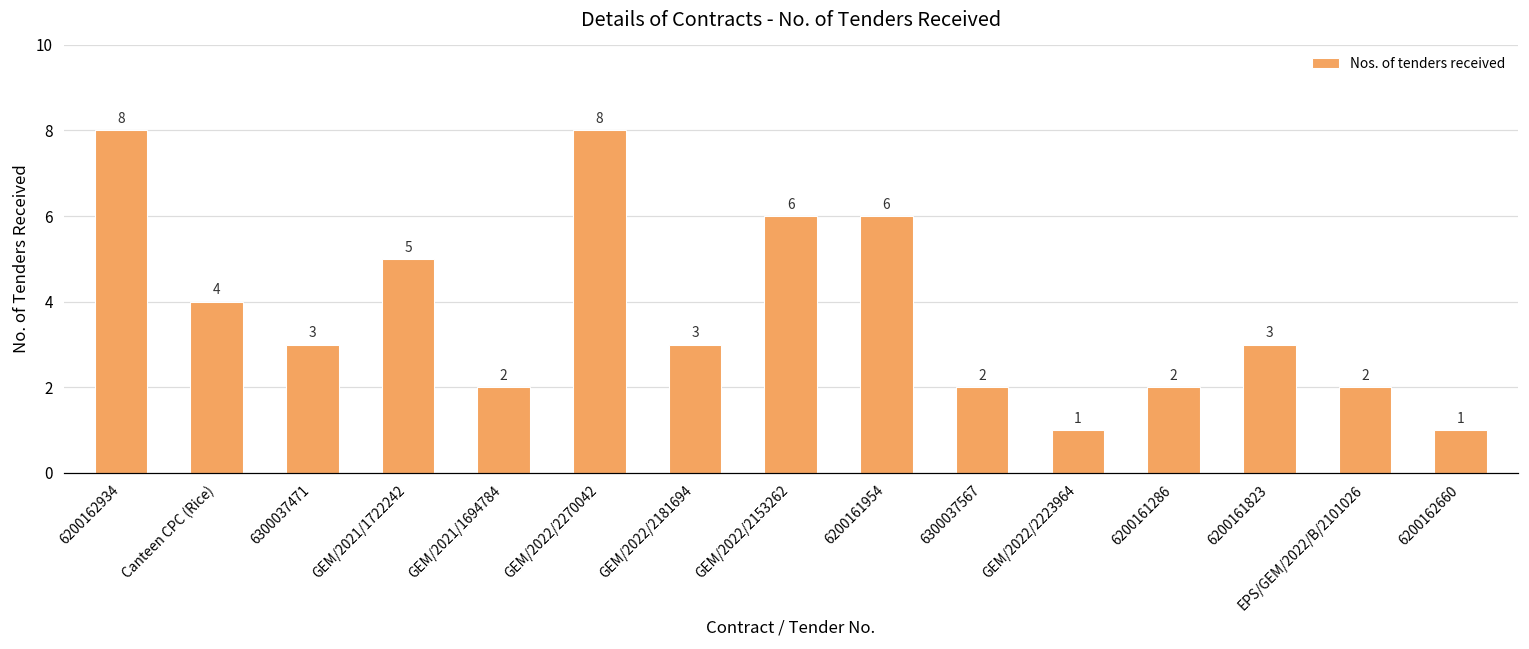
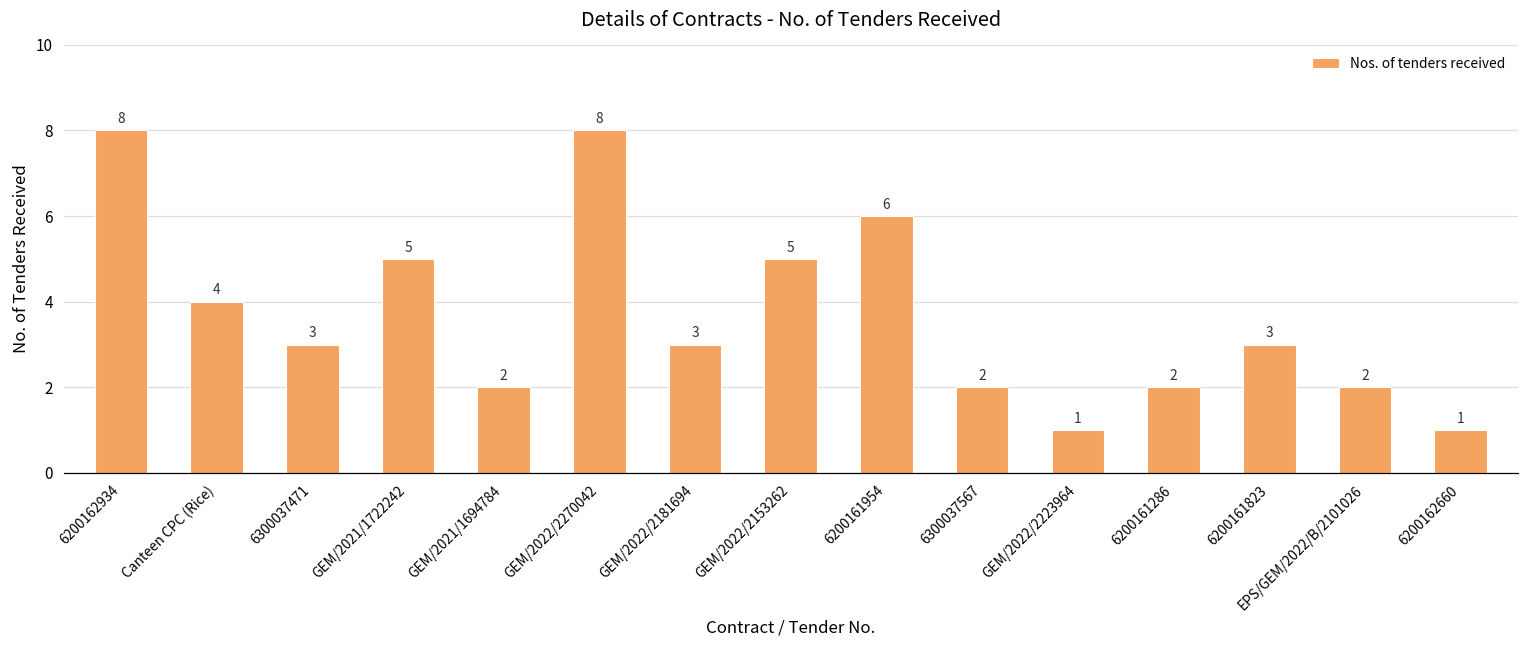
  {
    "6200162934": 8,
    "Canteen CPC (Rice)": 4,
    "6300037471": 3,
    "GEM/2021/1722242": 5,
    "GEM/2021/1694784": 2,
    "GEM/2022/2270042": 8,
    "GEM/2022/2181694": 3,
-   "GEM/2022/2153262": 6,
+   "GEM/2022/2153262": 5,
    "6200161954": 6,
    "6300037567": 2,
    "GEM/2022/2223964": 1,
    "6200161286": 2,
    "6200161823": 3,
    "EPS/GEM/2022/B/2101026": 2,
    "6200162660": 1
  }
